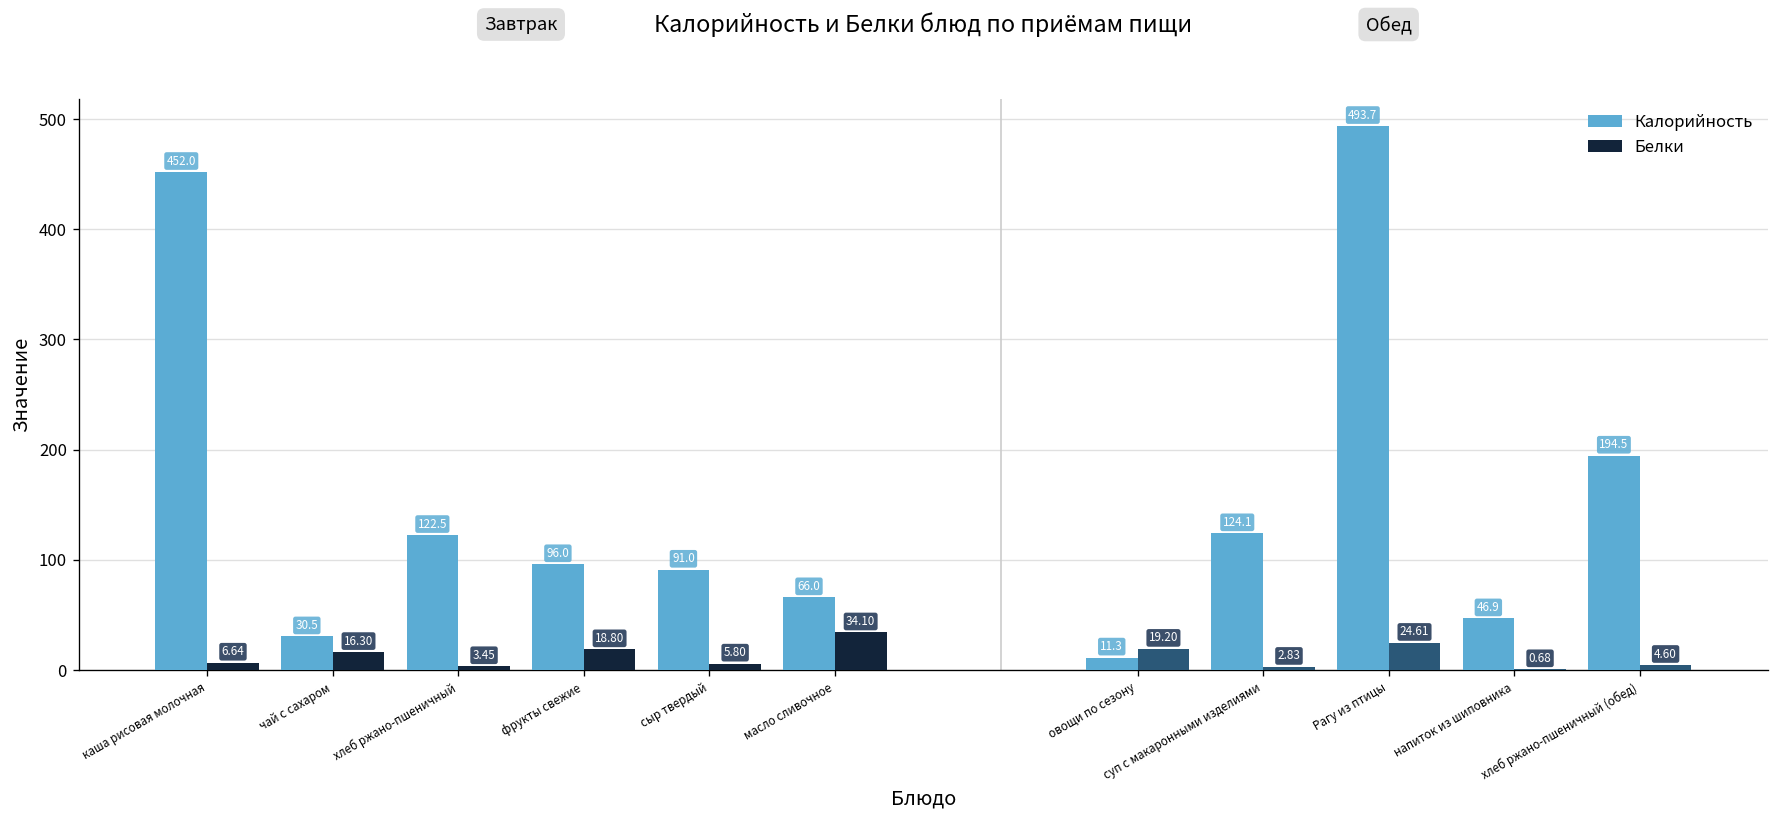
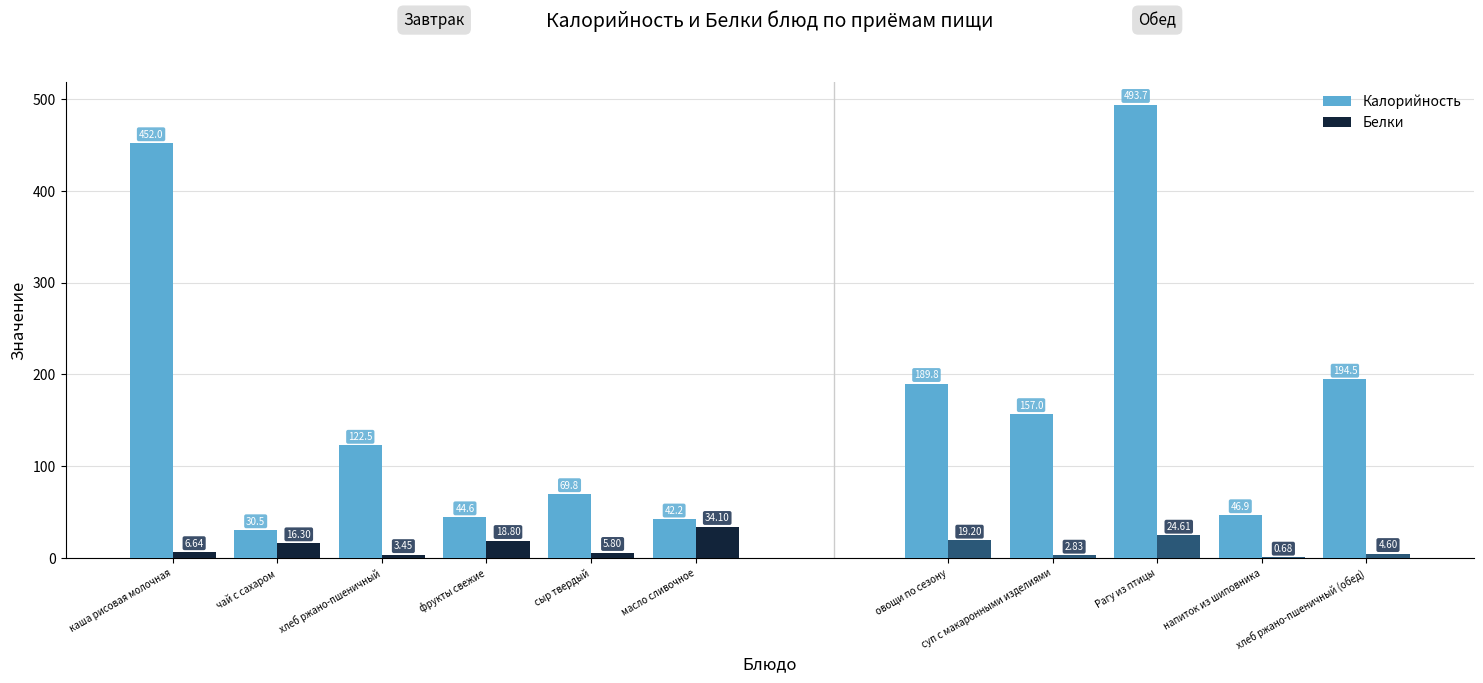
  {
    "Калорийность": {
-     "фрукты свежие": 96.0,
-     "сыр твердый": 91.0,
-     "масло сливочное": 66.0,
-     "овощи по сезону": 11.3,
-     "суп с макаронными изделиями": 124.1
+     "фрукты свежие": 44.6,
+     "сыр твердый": 69.8,
+     "масло сливочное": 42.2,
+     "овощи по сезону": 189.8,
+     "суп с макаронными изделиями": 157.0
    }
  }
